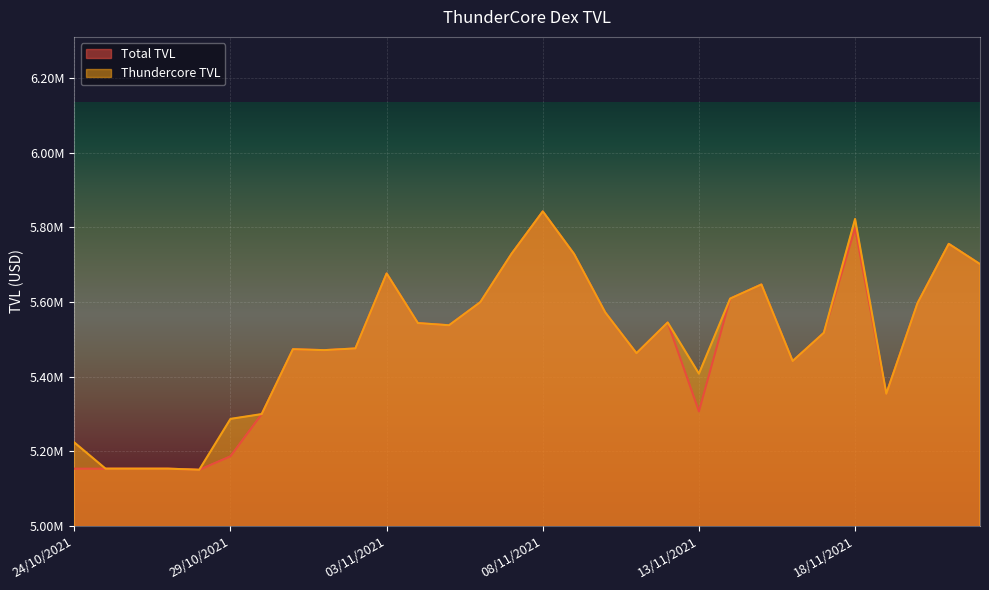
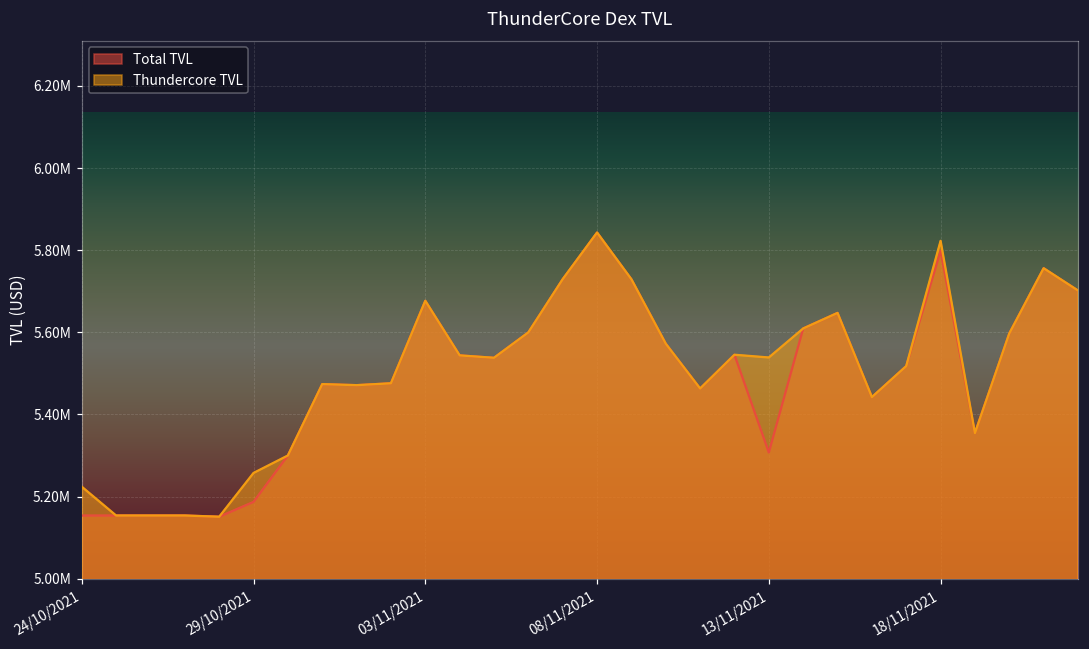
  {
    "Total TVL": {
      "24/10/2021": 5150000,
      "29/10/2021": 5190000,
      "13/11/2021": 5310000,
      "18/11/2021": 5800000
    },
    "Thundercore TVL": {
      "24/10/2021": 5220000,
-     "29/10/2021": 5290000,
-     "13/11/2021": 5410000,
+     "29/10/2021": 5260000,
+     "13/11/2021": 5540000,
      "18/11/2021": 5820000
    }
  }
